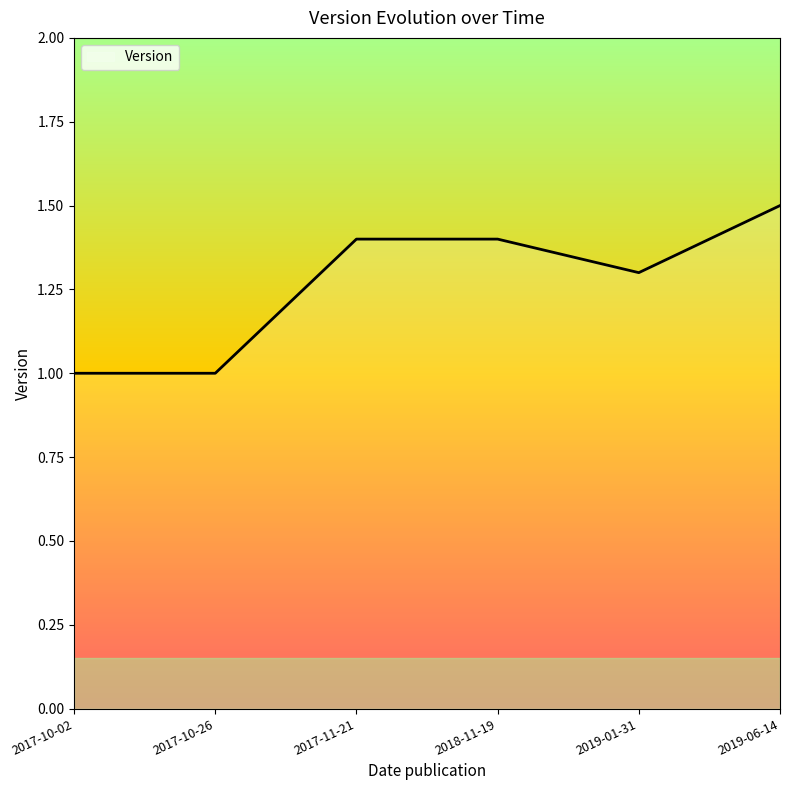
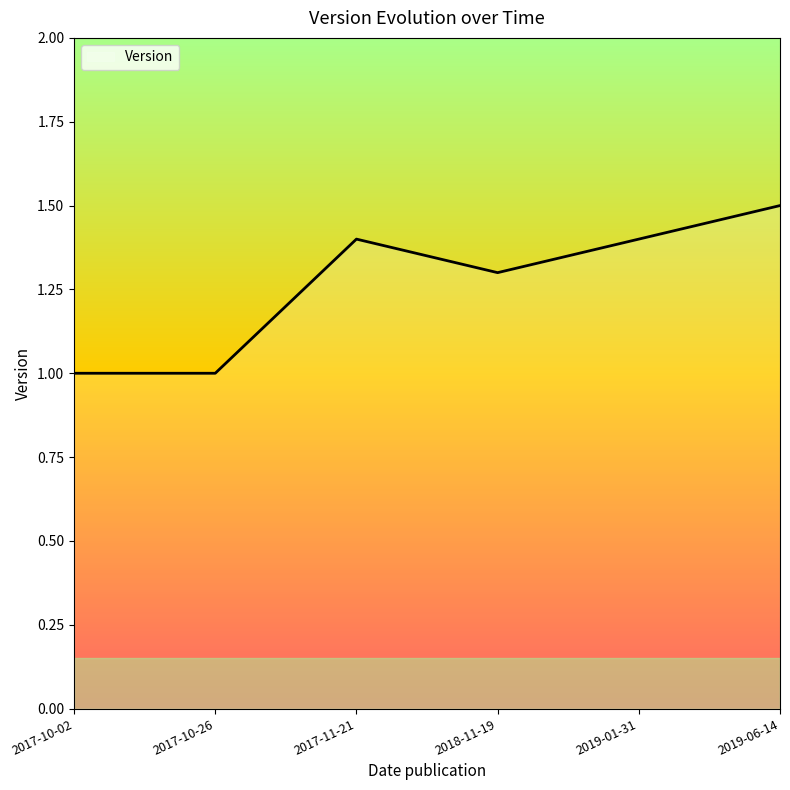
  {
    "2017-10-02": 1.0,
    "2017-10-26": 1.0,
    "2017-11-21": 1.4,
-   "2018-11-19": 1.4,
-   "2019-01-31": 1.3,
+   "2018-11-19": 1.3,
+   "2019-01-31": 1.4,
    "2019-06-14": 1.5
  }
